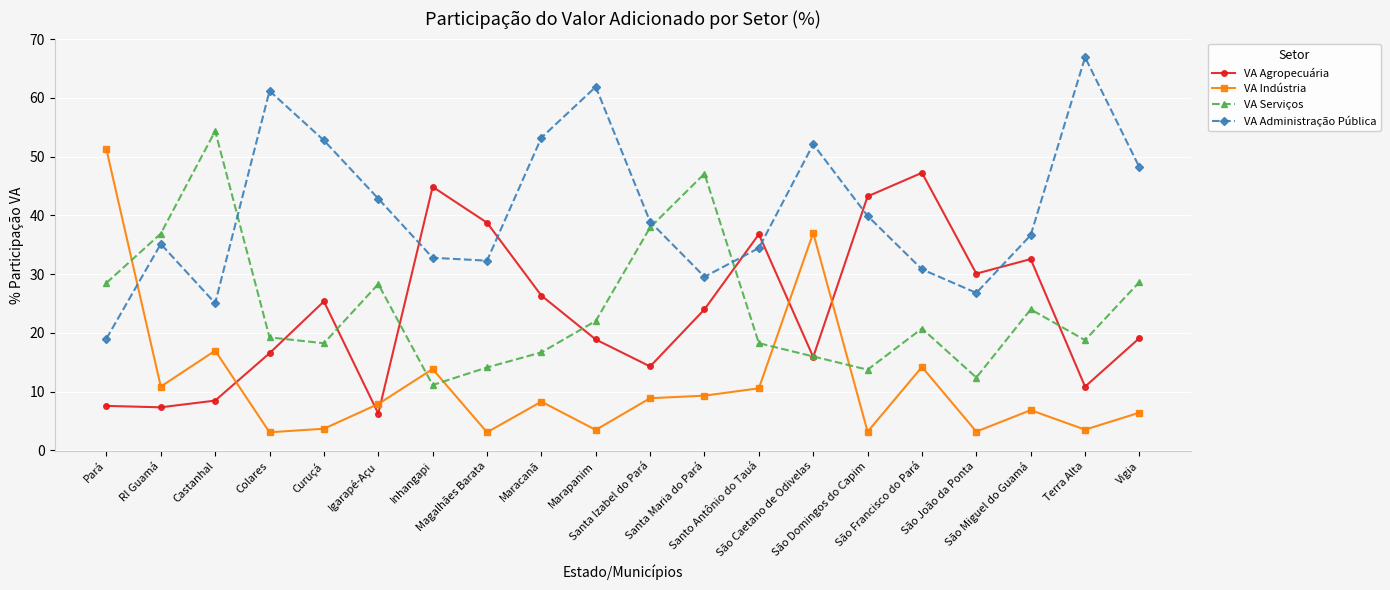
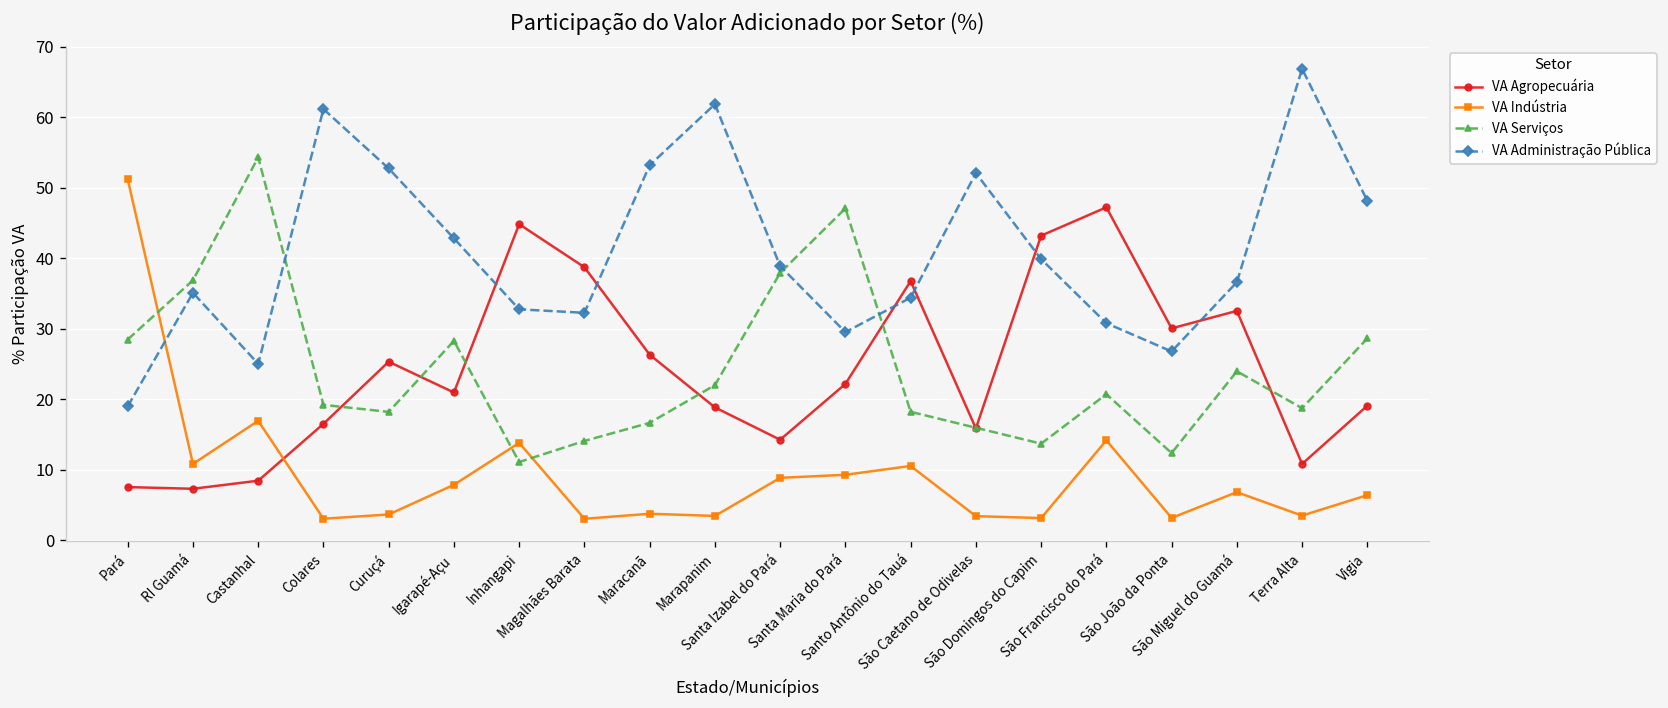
  {
    "VA Agropecuária": {
      "Pará": 8,
      "RI Guamá": 7,
      "Castanhal": 8,
      "Colares": 17,
      "Curuçá": 25,
-     "Igarapé-Açu": 6,
+     "Igarapé-Açu": 21,
      "Inhangapi": 45,
      "Magalhães Barata": 39,
      "Maracanã": 26,
      "Marapanim": 19,
      "Santa Izabel do Pará": 14,
-     "Santa Maria do Pará": 24,
+     "Santa Maria do Pará": 22,
      "Santo Antônio do Tauá": 37,
      "São Domingos do Capim": 43,
      "São Francisco do Pará": 47,
      "São João da Ponta": 30,
      "São Miguel do Guamá": 33,
      "Terra Alta": 11,
      "Vigia": 19
    },
    "VA Indústria": {
      "Pará": 51,
      "RI Guamá": 11,
      "Castanhal": 17,
      "Colares": 3,
      "Curuçá": 4,
      "Igarapé-Açu": 8,
      "Inhangapi": 14,
      "Magalhães Barata": 3,
-     "Maracanã": 8,
+     "Maracanã": 4,
      "Marapanim": 3,
      "Santa Izabel do Pará": 9,
      "Santa Maria do Pará": 9,
      "Santo Antônio do Tauá": 11,
-     "São Caetano de Odivelas": 37,
+     "São Caetano de Odivelas": 3,
      "São Domingos do Capim": 3,
      "São Francisco do Pará": 14,
      "São João da Ponta": 3,
      "São Miguel do Guamá": 7,
      "Terra Alta": 4,
      "Vigia": 6
    },
    "VA Serviços": {
      "Pará": 28,
      "RI Guamá": 37,
      "Castanhal": 54,
      "Colares": 19,
      "Curuçá": 18,
      "Igarapé-Açu": 28,
      "Inhangapi": 11,
      "Magalhães Barata": 14,
      "Maracanã": 17,
      "Marapanim": 22,
      "Santa Izabel do Pará": 38,
      "Santa Maria do Pará": 47,
      "Santo Antônio do Tauá": 18,
      "São Domingos do Capim": 14,
      "São Francisco do Pará": 21,
      "São João da Ponta": 12,
      "São Miguel do Guamá": 24,
      "Terra Alta": 19,
      "Vigia": 29
    },
    "VA Administração Pública": {
      "Pará": 19,
      "RI Guamá": 35,
      "Castanhal": 25,
      "Colares": 61,
      "Curuçá": 53,
      "Igarapé-Açu": 43,
      "Inhangapi": 33,
      "Magalhães Barata": 32,
      "Maracanã": 53,
      "Marapanim": 62,
      "Santa Izabel do Pará": 39,
      "Santa Maria do Pará": 30,
      "Santo Antônio do Tauá": 34,
      "São Caetano de Odivelas": 52,
      "São Domingos do Capim": 40,
      "São Francisco do Pará": 31,
      "São João da Ponta": 27,
      "São Miguel do Guamá": 37,
      "Terra Alta": 67,
      "Vigia": 48
    }
  }
